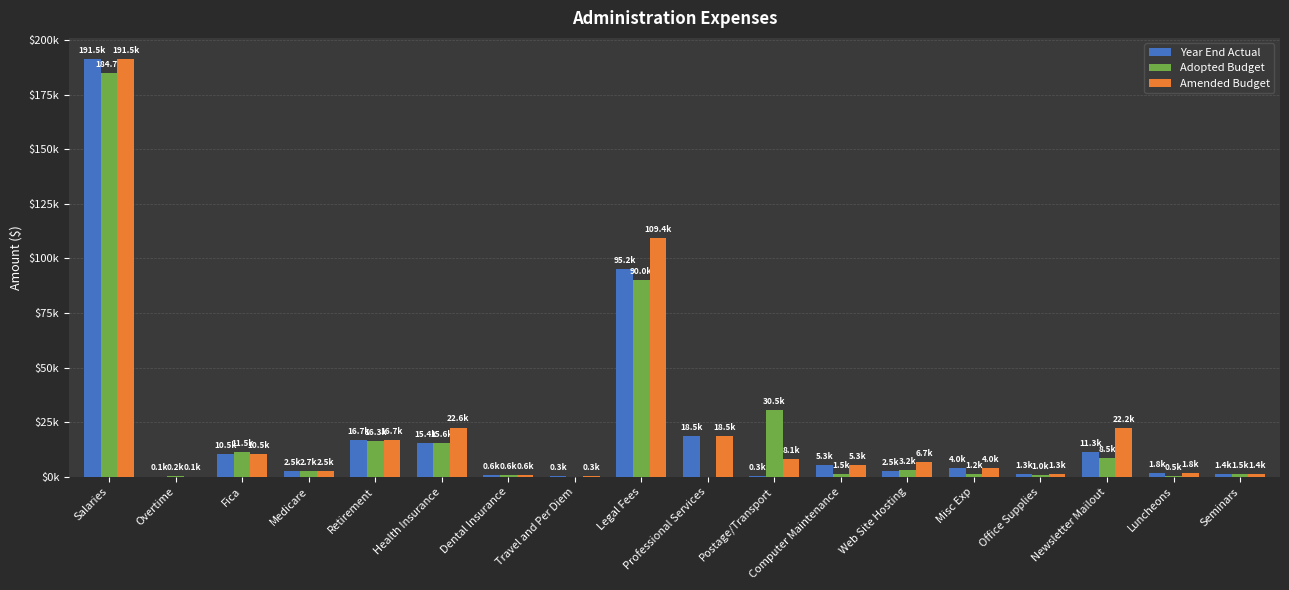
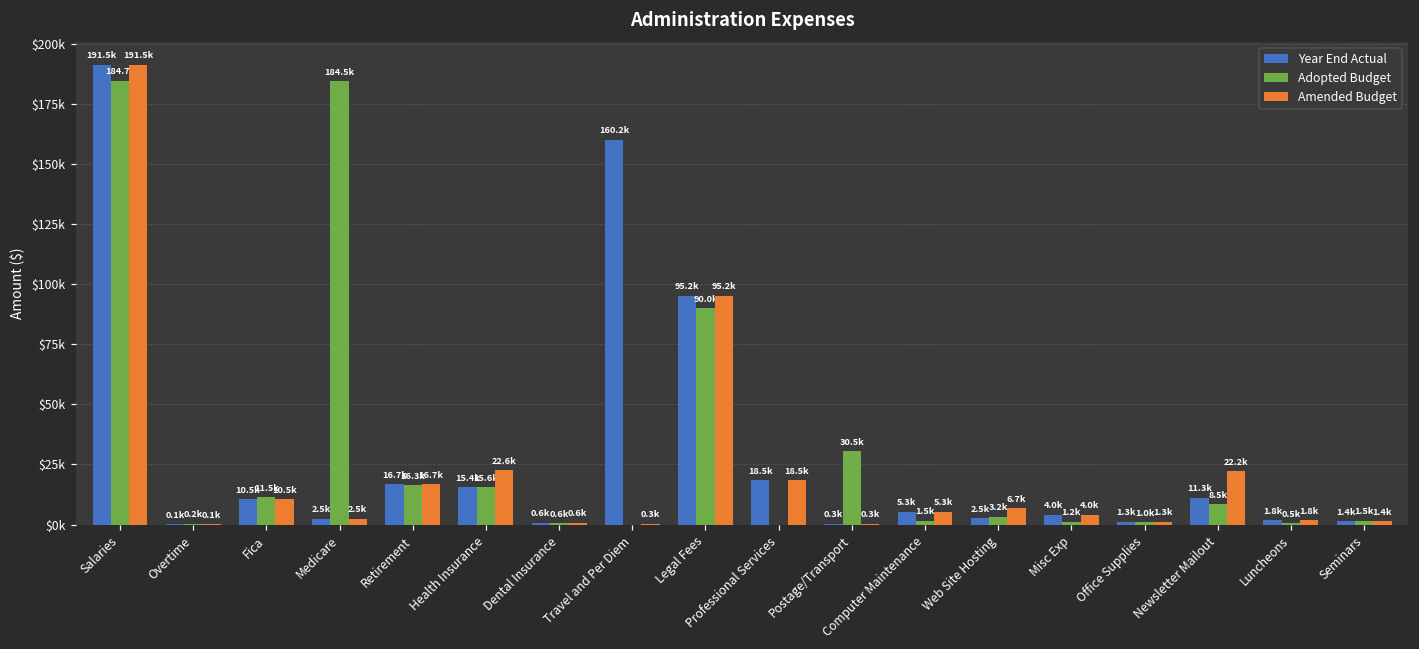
  {
    "Year End Actual": {
      "Salaries": "191.5k",
      "Overtime": "0.1k",
      "Medicare": "2.5k",
      "Dental Insurance": "0.6k",
-     "Travel and Per Diem": "0.3k",
+     "Travel and Per Diem": "160.2k",
      "Legal Fees": "95.2k",
      "Professional Services": "18.5k",
      "Postage/Transport": "0.3k",
      "Computer Maintenance": "5.3k",
      "Web Site Hosting": "2.5k",
      "Misc Exp": "4.0k",
      "Office Supplies": "1.3k",
      "Newsletter Mailout": "11.3k",
      "Luncheons": "1.8k",
      "Seminars": "1.4k"
    },
    "Adopted Budget": {
      "Salaries": "184.7k",
      "Overtime": "0.2k",
-     "Medicare": "2.7k",
+     "Medicare": "184.5k",
      "Dental Insurance": "0.6k",
      "Legal Fees": "90.0k",
      "Postage/Transport": "30.5k",
      "Computer Maintenance": "1.5k",
      "Web Site Hosting": "3.2k",
      "Misc Exp": "1.2k",
      "Office Supplies": "1.0k",
      "Newsletter Mailout": "8.5k",
      "Luncheons": "0.5k",
      "Seminars": "1.5k"
    },
    "Amended Budget": {
      "Salaries": "191.5k",
      "Overtime": "0.1k",
      "Medicare": "2.5k",
      "Health Insurance": "22.6k",
      "Dental Insurance": "0.6k",
      "Travel and Per Diem": "0.3k",
-     "Legal Fees": "109.4k",
+     "Legal Fees": "95.2k",
      "Professional Services": "18.5k",
-     "Postage/Transport": "8.1k",
+     "Postage/Transport": "0.3k",
      "Computer Maintenance": "5.3k",
      "Web Site Hosting": "6.7k",
      "Misc Exp": "4.0k",
      "Office Supplies": "1.3k",
      "Newsletter Mailout": "22.2k",
      "Luncheons": "1.8k",
      "Seminars": "1.4k"
    }
  }
